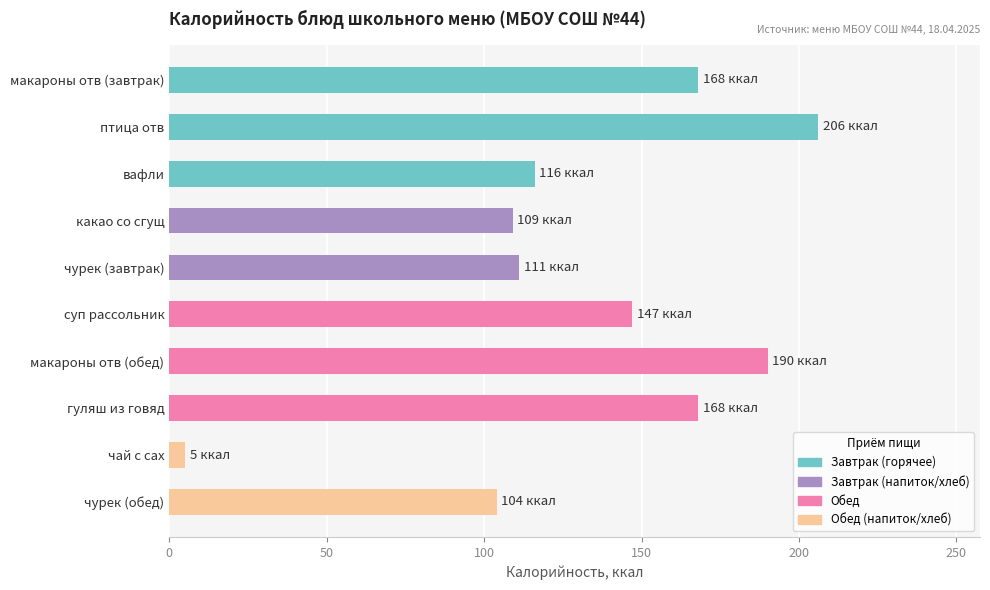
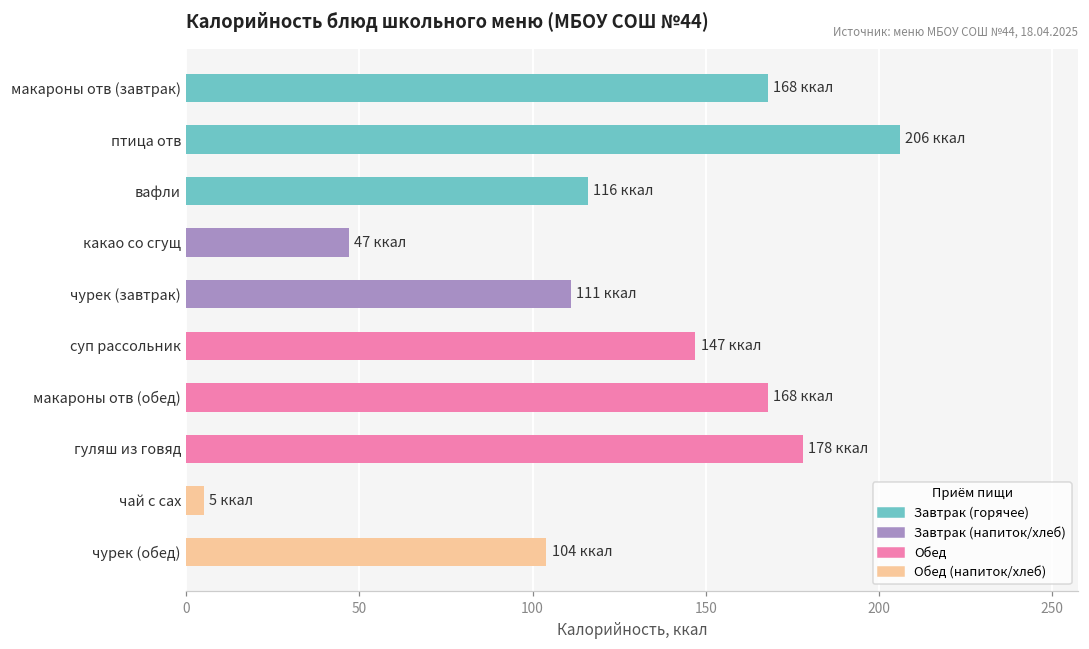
  {
    "макароны отв (завтрак)": 168,
    "птица отв": 206,
    "вафли": 116,
-   "какао со сгущ": 109,
+   "какао со сгущ": 47,
    "чурек (завтрак)": 111,
    "суп рассольник": 147,
-   "макароны отв (обед)": 190,
-   "гуляш из говяд": 168,
+   "макароны отв (обед)": 168,
+   "гуляш из говяд": 178,
    "чай с сах": 5,
    "чурек (обед)": 104
  }
